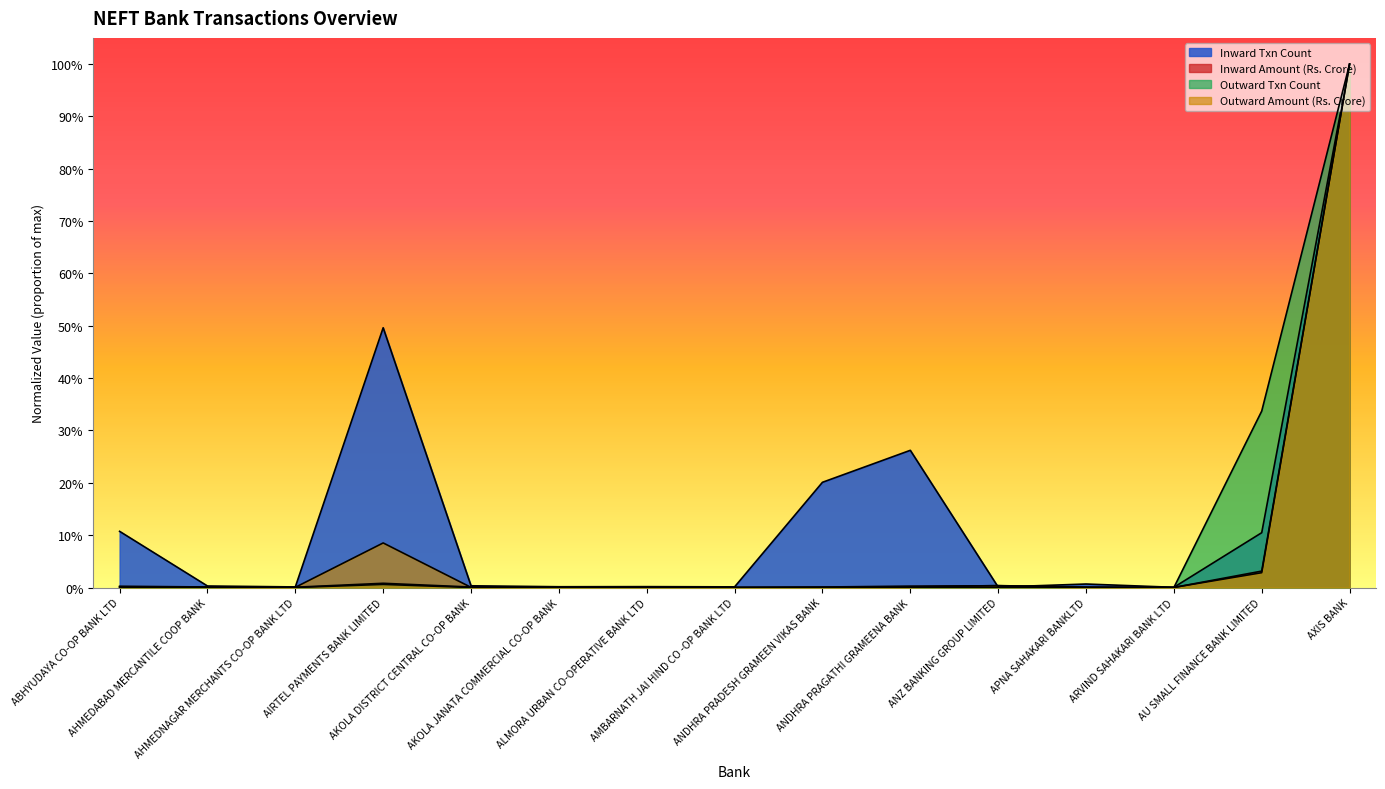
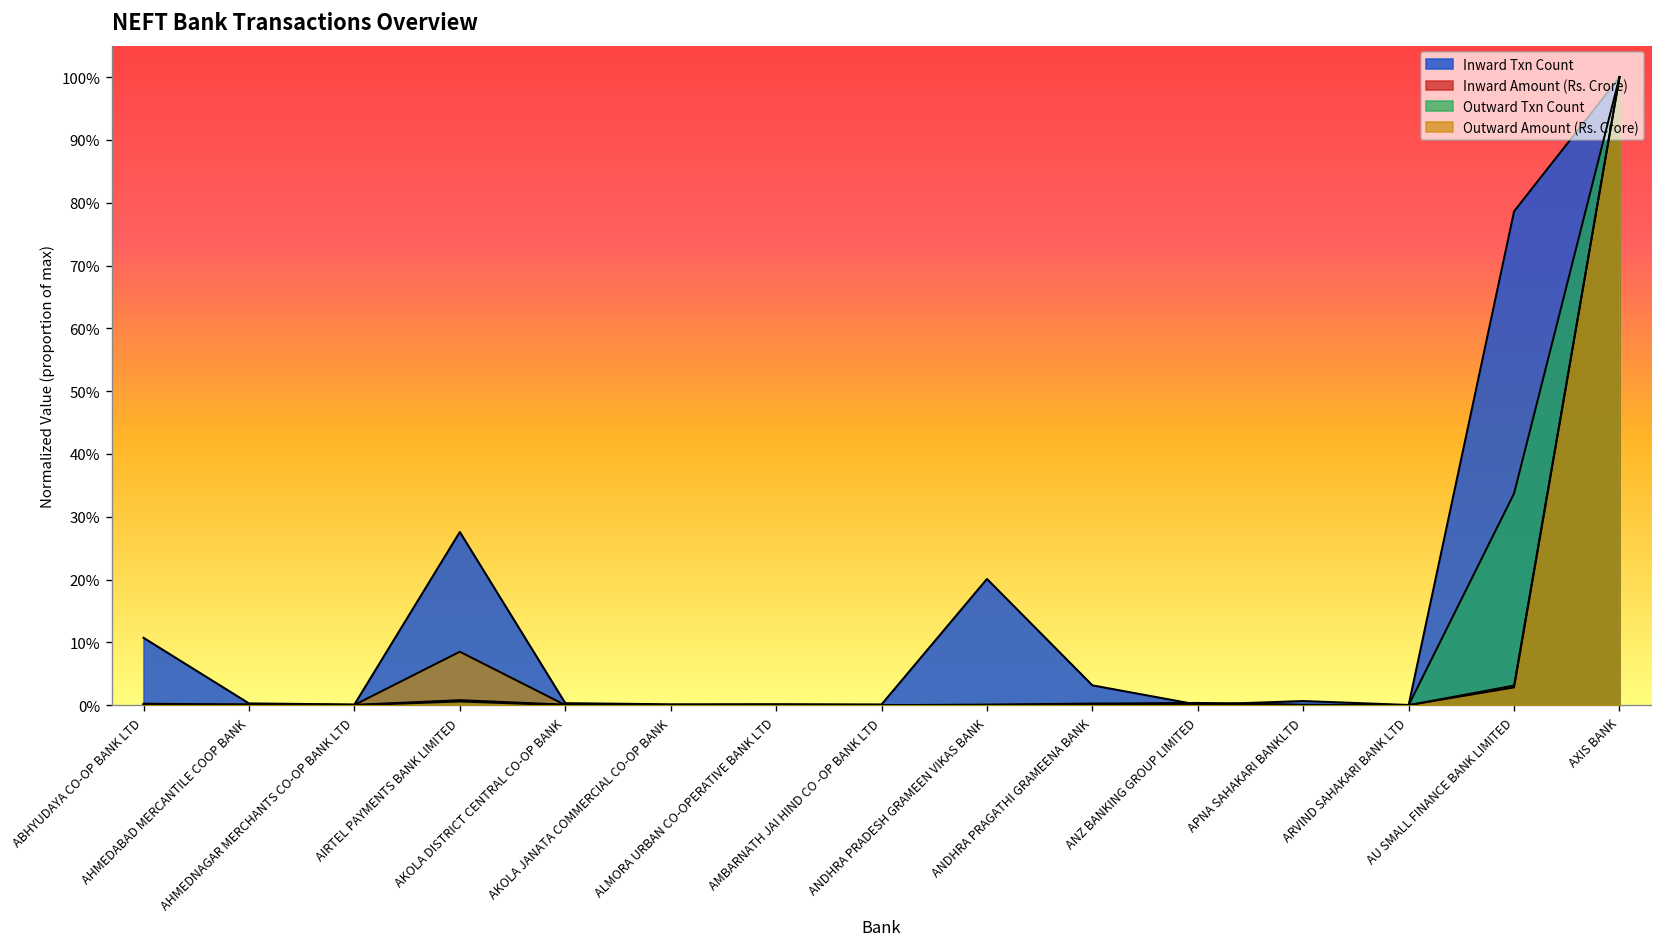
  {
    "Inward Txn Count": {
      "ABHYUDAYA CO-OP BANK LTD": "11%",
-     "AIRTEL PAYMENTS BANK LIMITED": "50%",
+     "AIRTEL PAYMENTS BANK LIMITED": "28%",
      "ANDHRA PRADESH GRAMEEN VIKAS BANK": "20%",
-     "ANDHRA PRAGATHI GRAMEENA BANK": "26%",
+     "ANDHRA PRAGATHI GRAMEENA BANK": "3%",
      "APNA SAHAKARI BANKLTD": "1%",
-     "AU SMALL FINANCE BANK LIMITED": "10%"
+     "AU SMALL FINANCE BANK LIMITED": "79%"
    },
    "Outward Txn Count": {
      "AU SMALL FINANCE BANK LIMITED": "34%"
    },
    "Outward Amount (Rs. Crore)": {
      "AIRTEL PAYMENTS BANK LIMITED": "9%"
    }
  }
